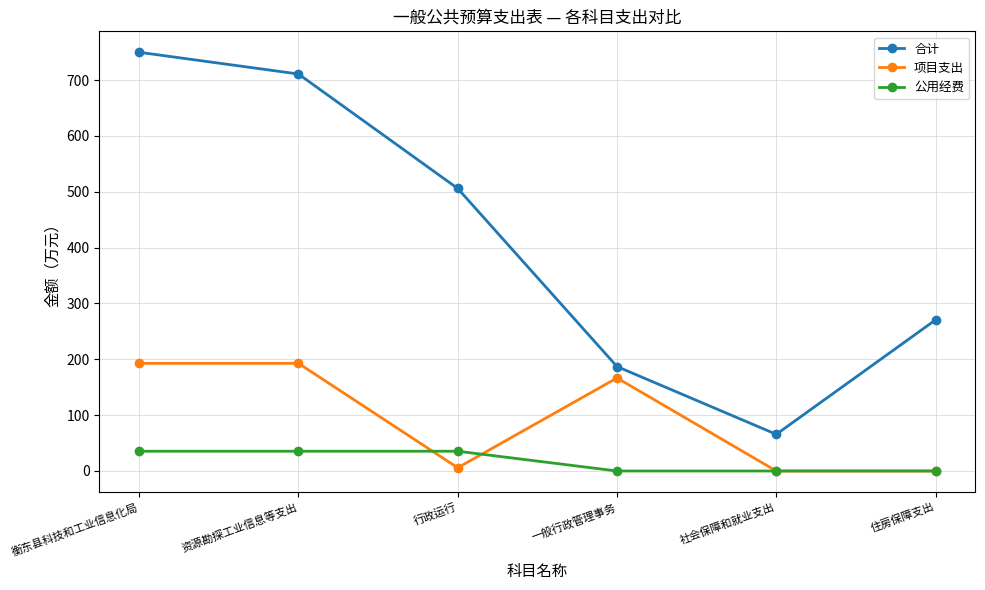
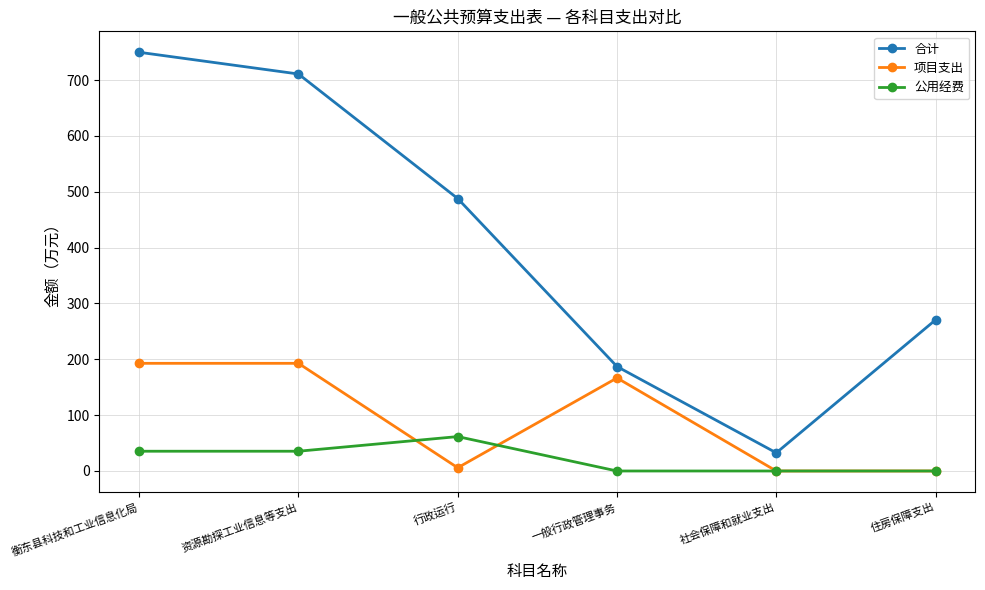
  {
    "合计": {
      "衡东县科技和工业信息化局": 750,
      "资源勘探工业信息等支出": 710,
-     "行政运行": 510,
+     "行政运行": 490,
      "一般行政管理事务": 190,
-     "社会保障和就业支出": 70,
+     "社会保障和就业支出": 30,
      "住房保障支出": 270
    },
    "项目支出": {
      "衡东县科技和工业信息化局": 190,
      "资源勘探工业信息等支出": 190,
      "行政运行": 10,
      "一般行政管理事务": 170
    },
    "公用经费": {
      "衡东县科技和工业信息化局": 40,
      "资源勘探工业信息等支出": 40,
-     "行政运行": 40,
+     "行政运行": 60,
      "一般行政管理事务": 0
    }
  }
